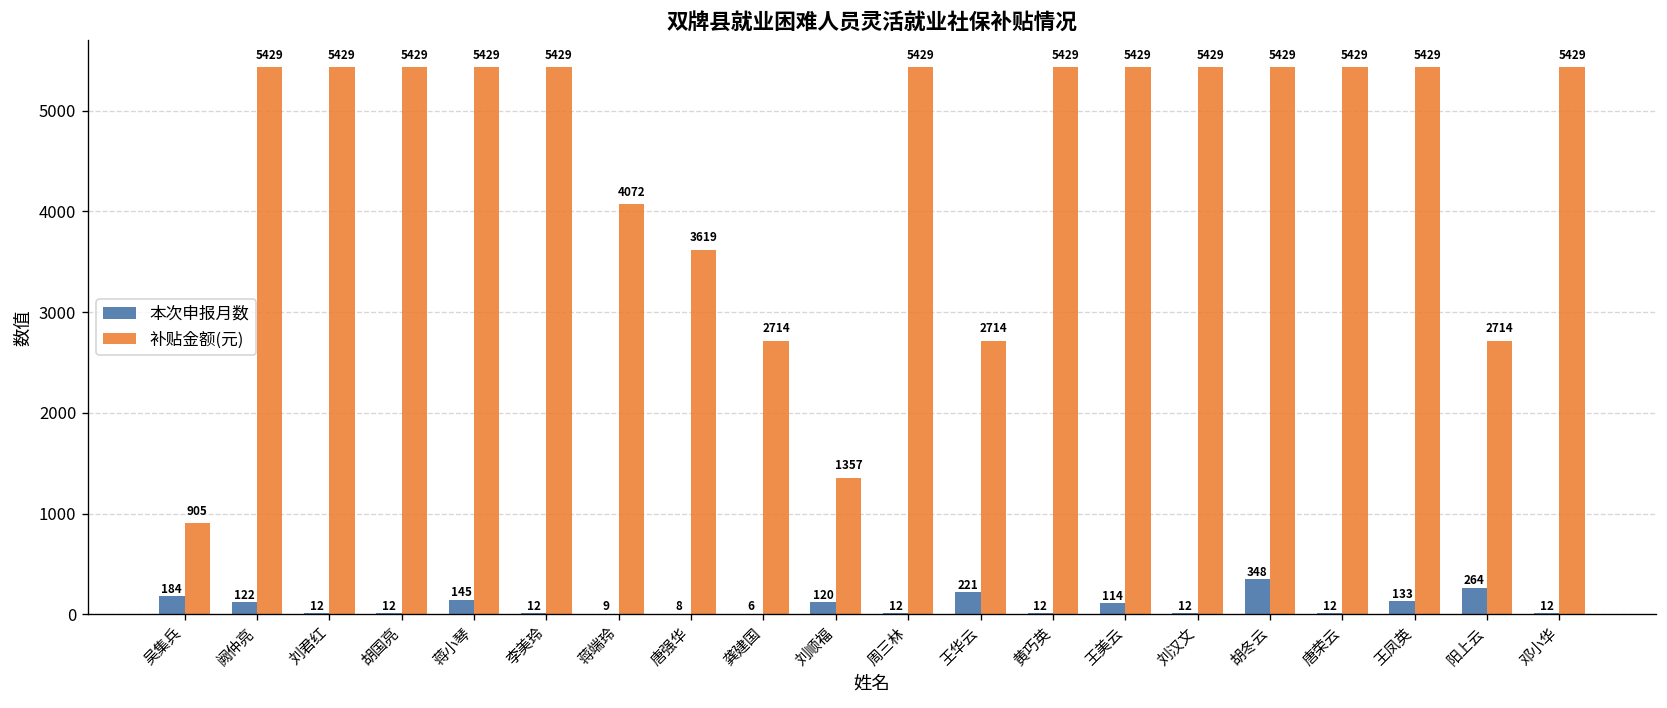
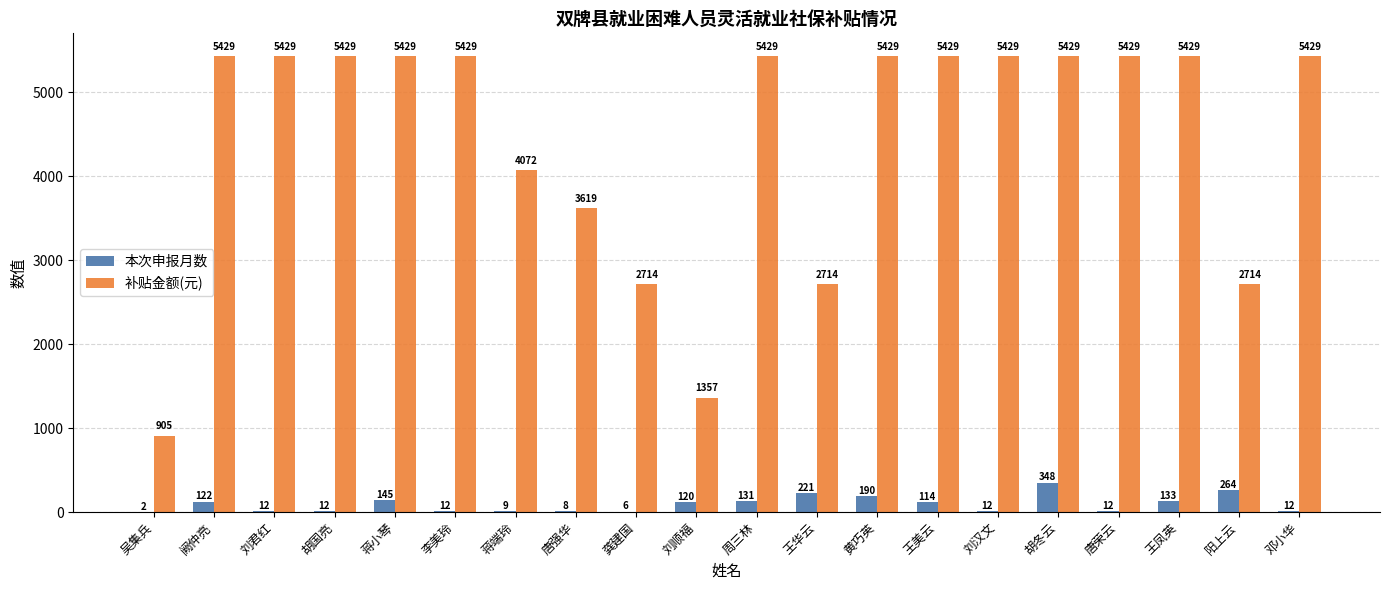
  {
    "本次申报月数": {
-     "吴集兵": 184,
+     "吴集兵": 2,
      "阙仲亮": 122,
      "刘君红": 12,
      "胡国亮": 12,
      "蒋小琴": 145,
      "李美玲": 12,
      "蒋端玲": 9,
      "唐强华": 8,
      "龚建国": 6,
      "刘顺福": 120,
-     "周三林": 12,
+     "周三林": 131,
      "王华云": 221,
-     "黄巧英": 12,
+     "黄巧英": 190,
      "王美云": 114,
      "刘汉文": 12,
      "胡冬云": 348,
      "唐荣云": 12,
      "王凤英": 133,
      "阳上云": 264,
      "邓小华": 12
    },
    "补贴金额(元)": {
      "吴集兵": 905,
      "阙仲亮": 5429,
      "刘君红": 5429,
      "胡国亮": 5429,
      "蒋小琴": 5429,
      "李美玲": 5429,
      "蒋端玲": 4072,
      "唐强华": 3619,
      "龚建国": 2714,
      "刘顺福": 1357,
      "周三林": 5429,
      "王华云": 2714,
      "黄巧英": 5429,
      "王美云": 5429,
      "刘汉文": 5429,
      "胡冬云": 5429,
      "唐荣云": 5429,
      "王凤英": 5429,
      "阳上云": 2714,
      "邓小华": 5429
    }
  }
